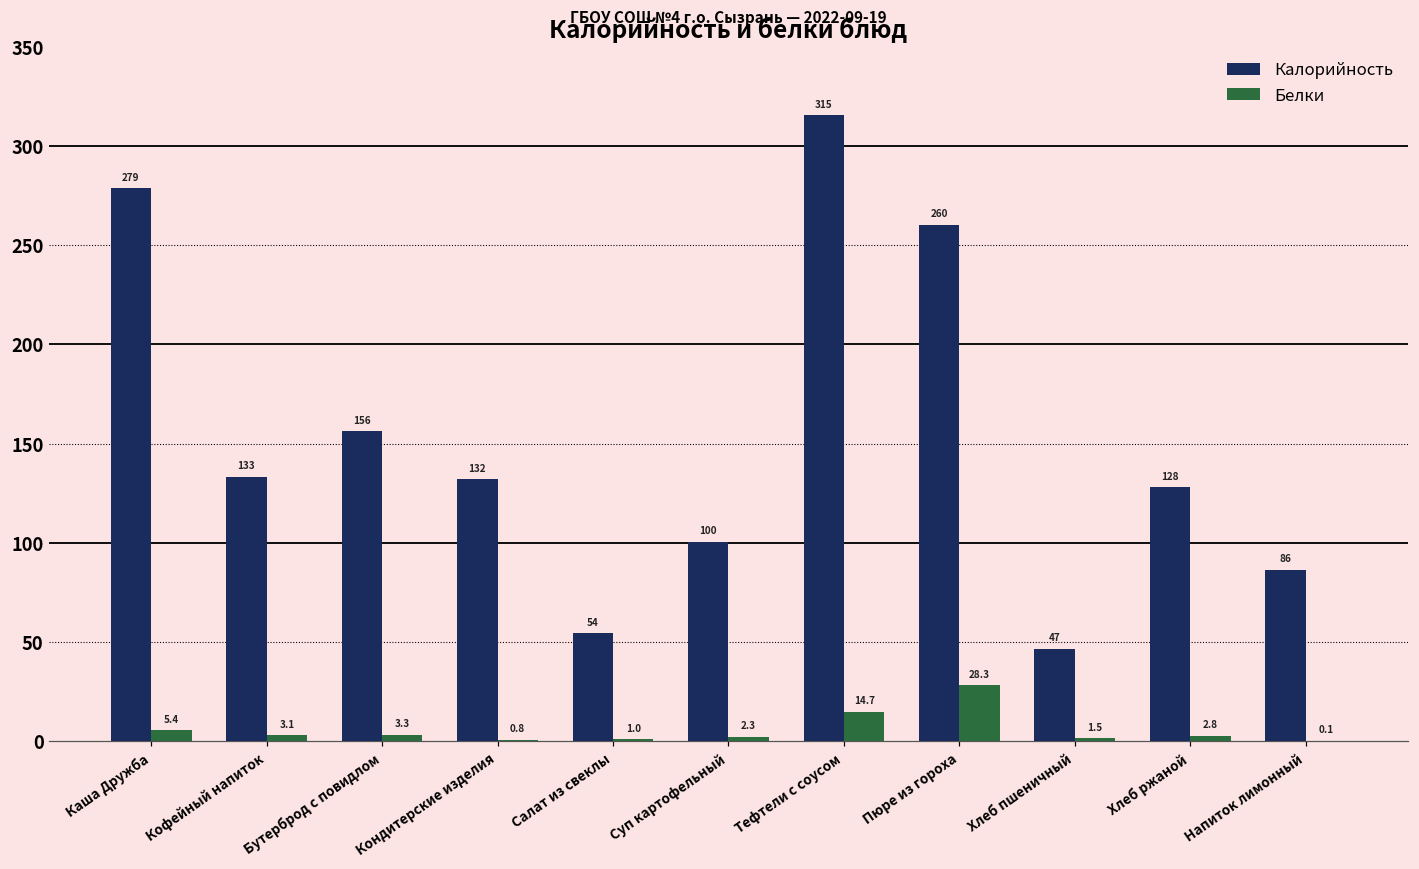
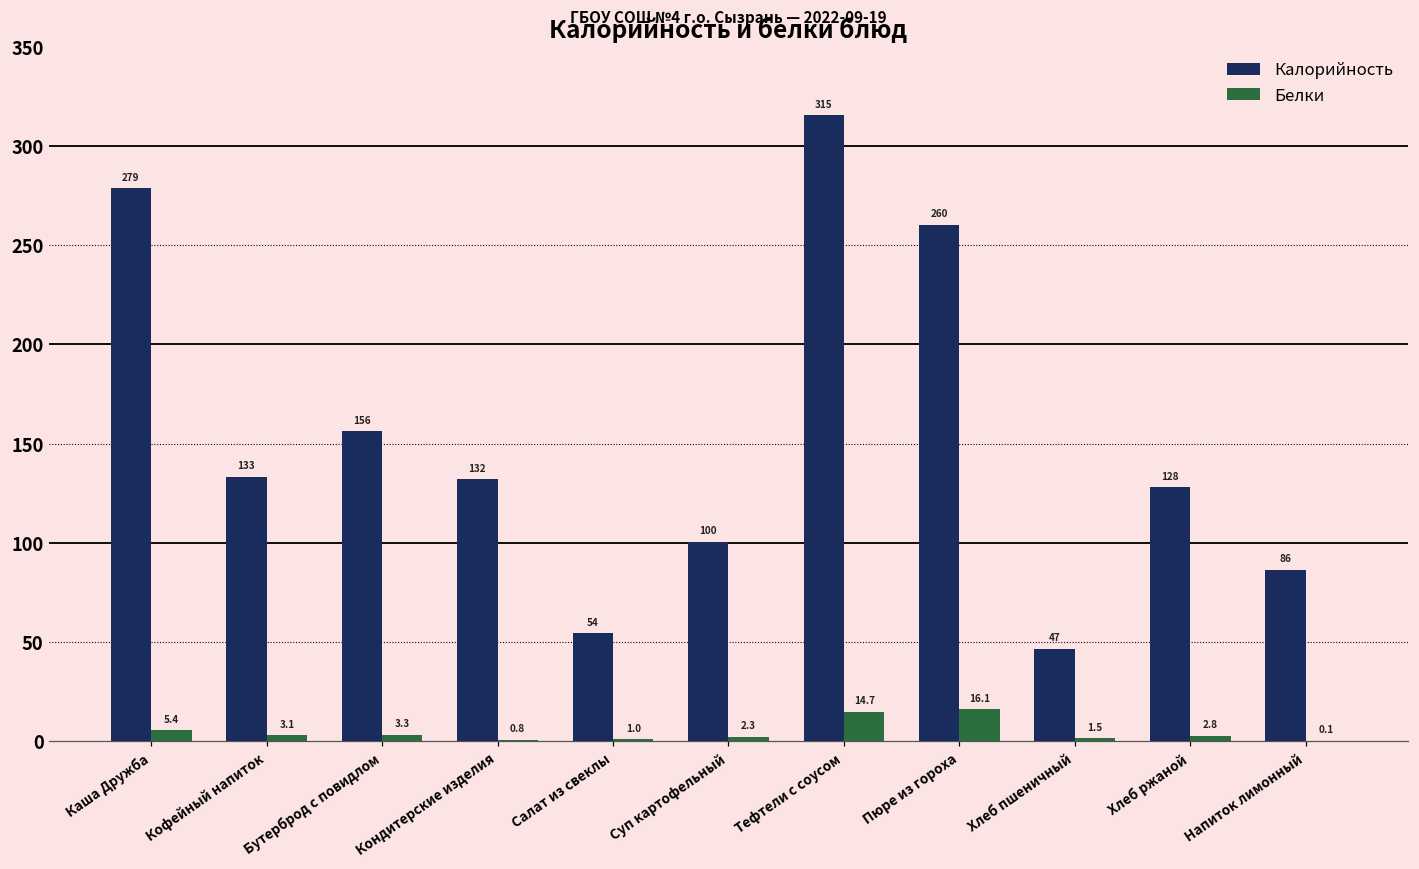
  {
    "Калорийность": {
      "Каша Дружба": 279,
      "Кофейный напиток": 133,
      "Бутерброд с повидлом": 156,
      "Кондитерские изделия": 132,
      "Салат из свеклы": 54,
      "Суп картофельный": 100,
      "Тефтели с соусом": 315,
      "Пюре из гороха": 260,
      "Хлеб пшеничный": 47,
      "Хлеб ржаной": 128,
      "Напиток лимонный": 86
    },
    "Белки": {
      "Каша Дружба": 5.4,
      "Кофейный напиток": 3.1,
      "Бутерброд с повидлом": 3.3,
      "Кондитерские изделия": 0.8,
      "Салат из свеклы": 1.0,
      "Суп картофельный": 2.3,
      "Тефтели с соусом": 14.7,
-     "Пюре из гороха": 28.3,
+     "Пюре из гороха": 16.1,
      "Хлеб пшеничный": 1.5,
      "Хлеб ржаной": 2.8,
      "Напиток лимонный": 0.1
    }
  }
